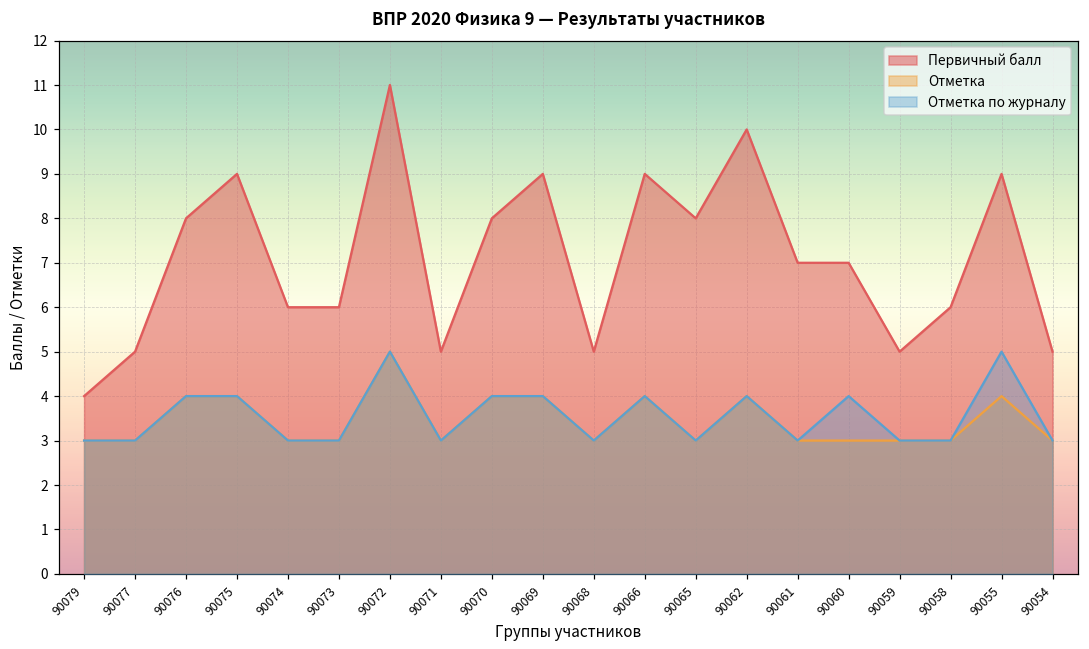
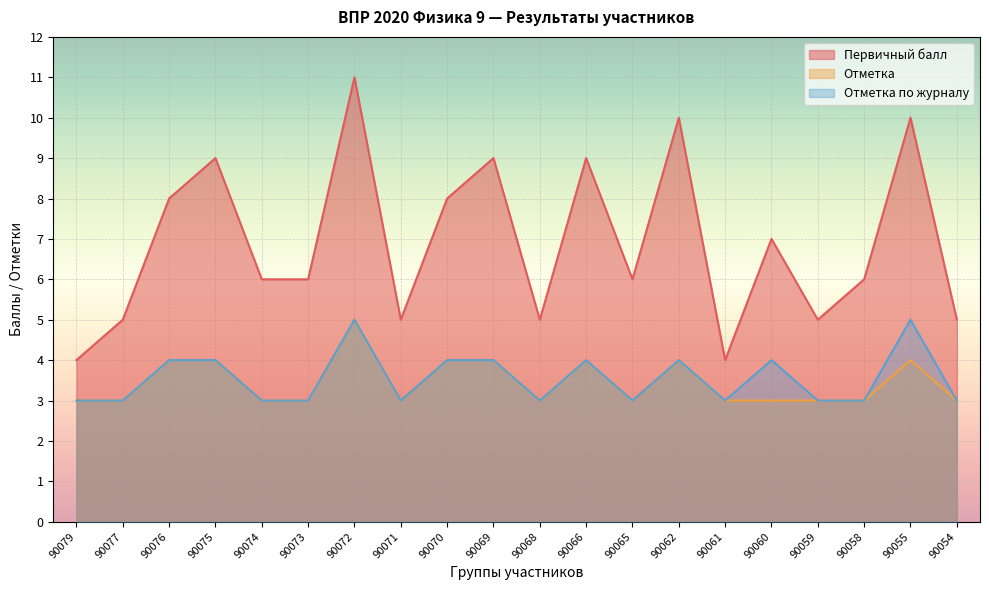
  {
    "Первичный балл": {
      "90079": 4,
      "90077": 5,
      "90076": 8,
      "90075": 9,
      "90074": 6,
      "90073": 6,
      "90072": 11,
      "90071": 5,
      "90070": 8,
      "90069": 9,
      "90068": 5,
      "90066": 9,
-     "90065": 8,
+     "90065": 6,
      "90062": 10,
-     "90061": 7,
+     "90061": 4,
      "90060": 7,
      "90059": 5,
      "90058": 6,
-     "90055": 9,
+     "90055": 10,
      "90054": 5
    },
    "Отметка": {
      "90060": 3,
      "90055": 4
    },
    "Отметка по журналу": {
      "90060": 4,
      "90055": 5
    }
  }
